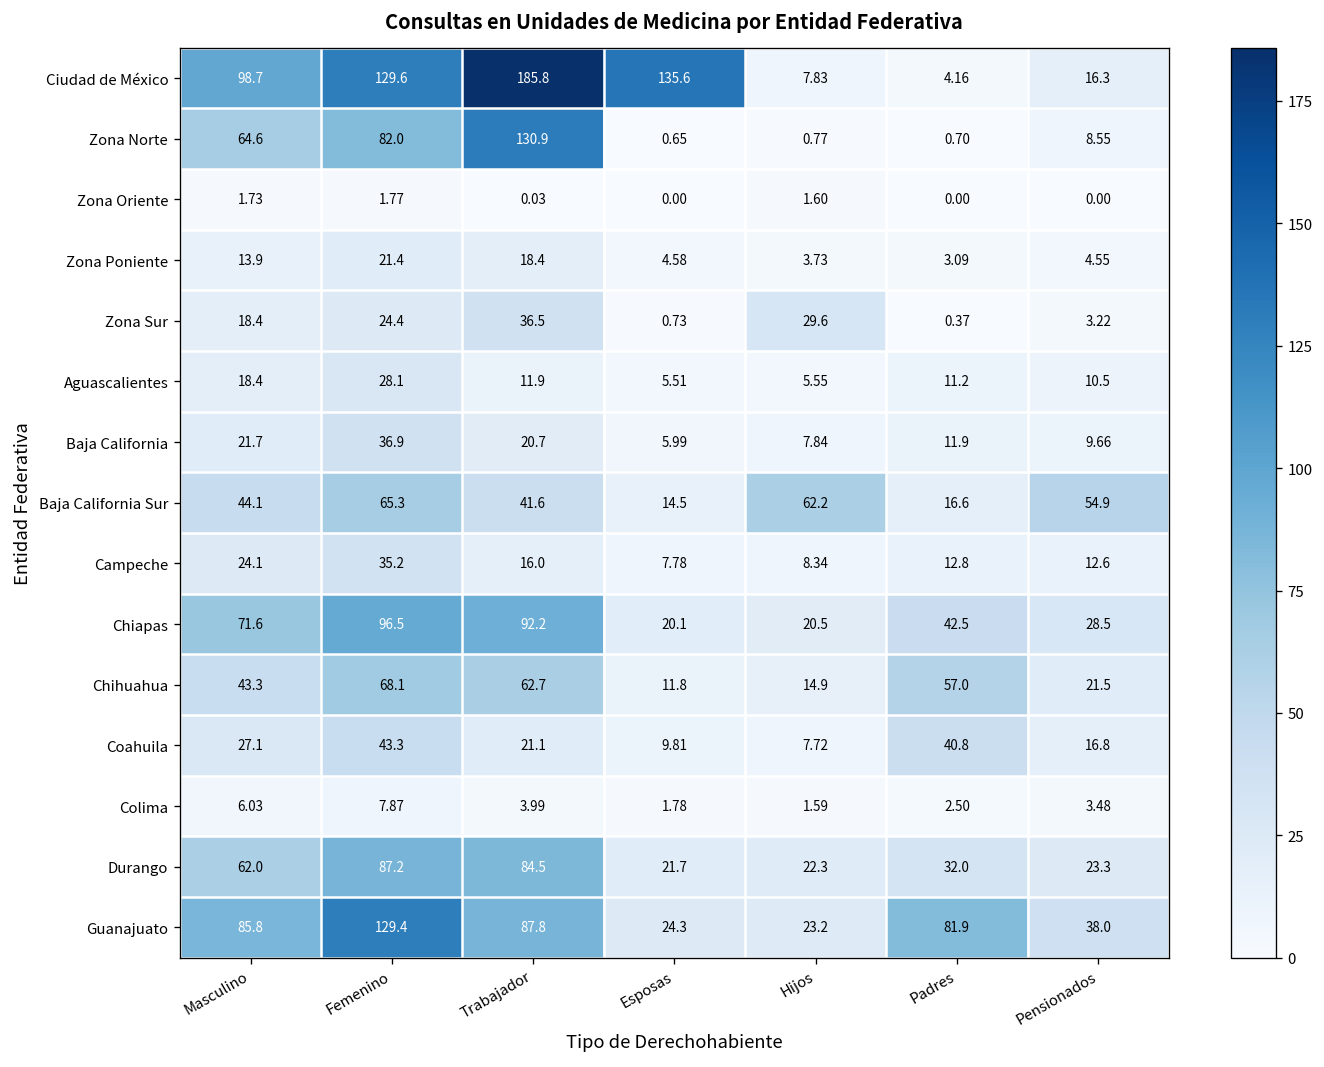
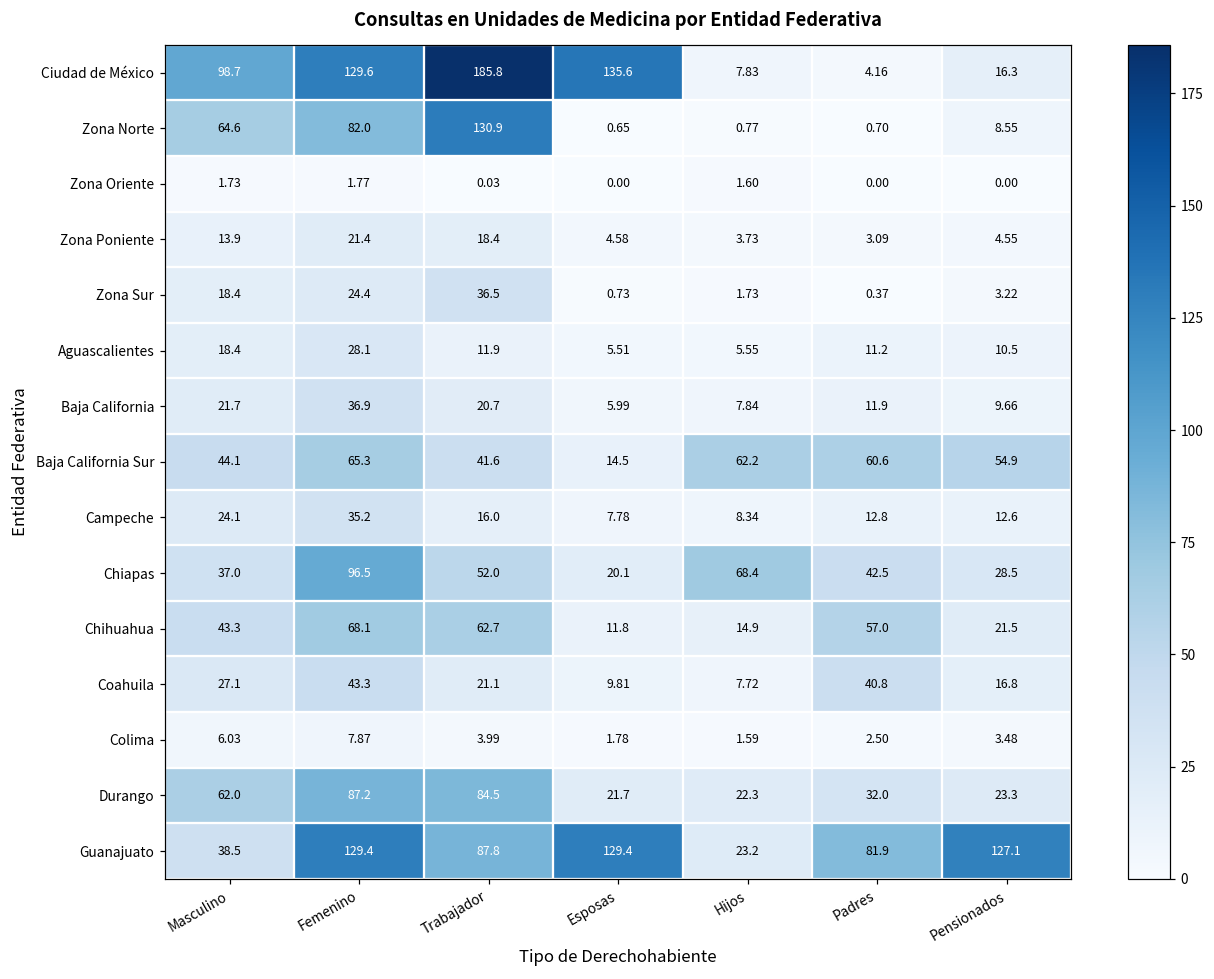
  {
    "Ciudad de México": {
      "Masculino": 98.7,
      "Femenino": 129.6,
      "Trabajador": 185.8,
      "Esposas": 135.6,
      "Hijos": 7.83,
      "Padres": 4.16,
      "Pensionados": 16.3
    },
    "Zona Norte": {
      "Masculino": 64.6,
      "Femenino": 82.0,
      "Trabajador": 130.9,
      "Esposas": 0.65,
      "Hijos": 0.77,
      "Padres": 0.70,
      "Pensionados": 8.55
    },
    "Zona Oriente": {
      "Masculino": 1.73,
      "Femenino": 1.77,
      "Trabajador": 0.03,
      "Esposas": 0.00,
      "Hijos": 1.60,
      "Padres": 0.00,
      "Pensionados": 0.00
    },
    "Zona Poniente": {
      "Masculino": 13.9,
      "Femenino": 21.4,
      "Trabajador": 18.4,
      "Esposas": 4.58,
      "Hijos": 3.73,
      "Padres": 3.09,
      "Pensionados": 4.55
    },
    "Zona Sur": {
      "Masculino": 18.4,
      "Femenino": 24.4,
      "Trabajador": 36.5,
      "Esposas": 0.73,
-     "Hijos": 29.6,
+     "Hijos": 1.73,
      "Padres": 0.37,
      "Pensionados": 3.22
    },
    "Aguascalientes": {
      "Masculino": 18.4,
      "Femenino": 28.1,
      "Trabajador": 11.9,
      "Esposas": 5.51,
      "Hijos": 5.55,
      "Padres": 11.2,
      "Pensionados": 10.5
    },
    "Baja California": {
      "Masculino": 21.7,
      "Femenino": 36.9,
      "Trabajador": 20.7,
      "Esposas": 5.99,
      "Hijos": 7.84,
      "Padres": 11.9,
      "Pensionados": 9.66
    },
    "Baja California Sur": {
      "Masculino": 44.1,
      "Femenino": 65.3,
      "Trabajador": 41.6,
      "Esposas": 14.5,
      "Hijos": 62.2,
-     "Padres": 16.6,
+     "Padres": 60.6,
      "Pensionados": 54.9
    },
    "Campeche": {
      "Masculino": 24.1,
      "Femenino": 35.2,
      "Trabajador": 16.0,
      "Esposas": 7.78,
      "Hijos": 8.34,
      "Padres": 12.8,
      "Pensionados": 12.6
    },
    "Chiapas": {
-     "Masculino": 71.6,
+     "Masculino": 37.0,
      "Femenino": 96.5,
-     "Trabajador": 92.2,
+     "Trabajador": 52.0,
      "Esposas": 20.1,
-     "Hijos": 20.5,
+     "Hijos": 68.4,
      "Padres": 42.5,
      "Pensionados": 28.5
    },
    "Chihuahua": {
      "Masculino": 43.3,
      "Femenino": 68.1,
      "Trabajador": 62.7,
      "Esposas": 11.8,
      "Hijos": 14.9,
      "Padres": 57.0,
      "Pensionados": 21.5
    },
    "Coahuila": {
      "Masculino": 27.1,
      "Femenino": 43.3,
      "Trabajador": 21.1,
      "Esposas": 9.81,
      "Hijos": 7.72,
      "Padres": 40.8,
      "Pensionados": 16.8
    },
    "Colima": {
      "Masculino": 6.03,
      "Femenino": 7.87,
      "Trabajador": 3.99,
      "Esposas": 1.78,
      "Hijos": 1.59,
      "Padres": 2.50,
      "Pensionados": 3.48
    },
    "Durango": {
      "Masculino": 62.0,
      "Femenino": 87.2,
      "Trabajador": 84.5,
      "Esposas": 21.7,
      "Hijos": 22.3,
      "Padres": 32.0,
      "Pensionados": 23.3
    },
    "Guanajuato": {
-     "Masculino": 85.8,
+     "Masculino": 38.5,
      "Femenino": 129.4,
      "Trabajador": 87.8,
-     "Esposas": 24.3,
+     "Esposas": 129.4,
      "Hijos": 23.2,
      "Padres": 81.9,
-     "Pensionados": 38.0
+     "Pensionados": 127.1
    }
  }
